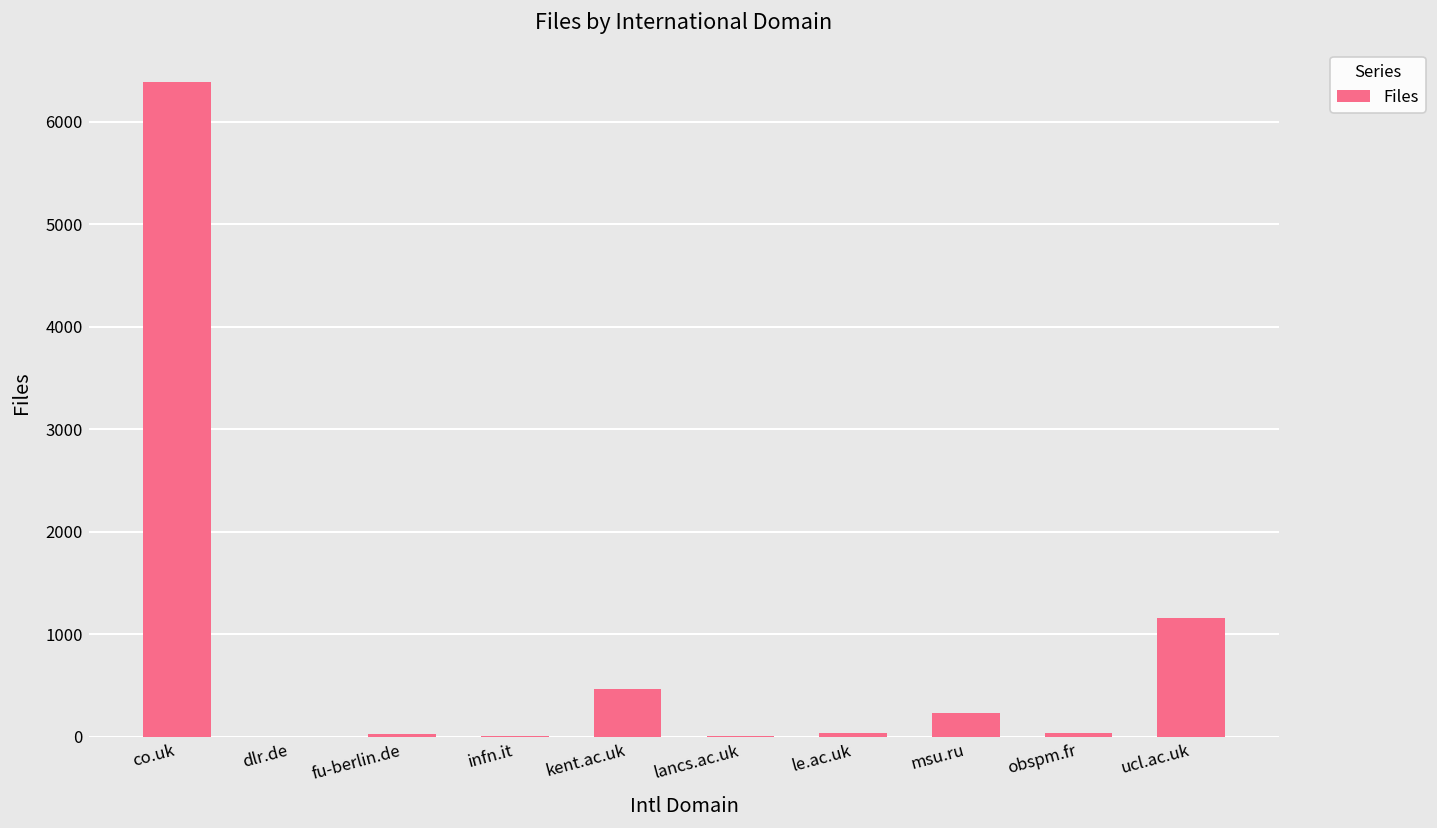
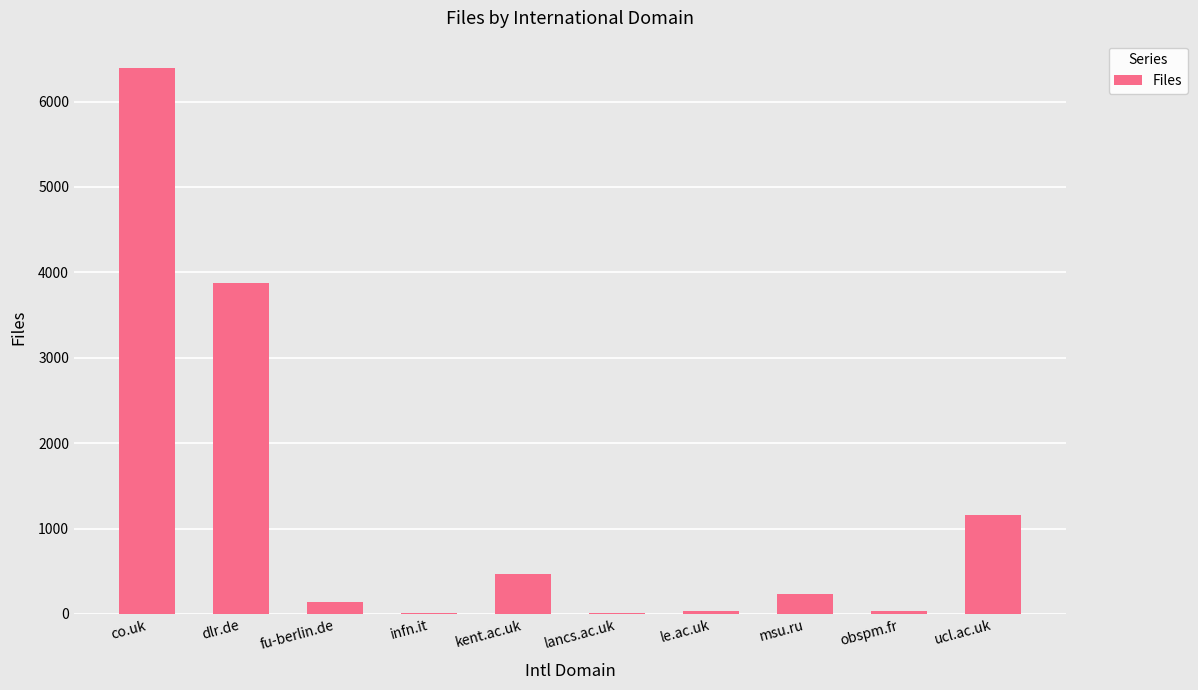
  {
    "co.uk": 6400,
-   "dlr.de": 0,
-   "fu-berlin.de": 0,
+   "dlr.de": 3900,
+   "fu-berlin.de": 100,
    "kent.ac.uk": 500,
    "le.ac.uk": 0,
    "msu.ru": 200,
    "obspm.fr": 0,
    "ucl.ac.uk": 1200
  }
